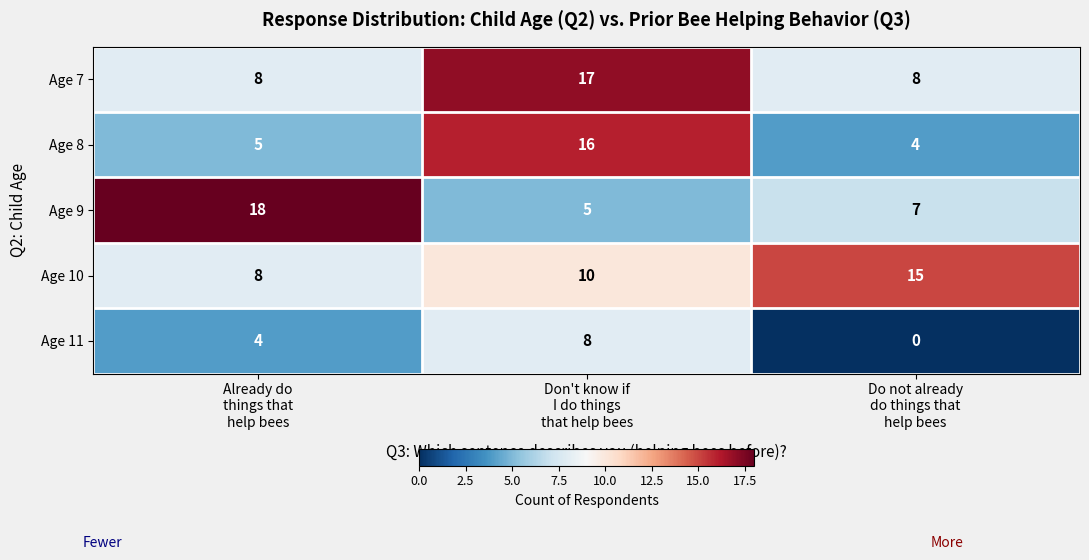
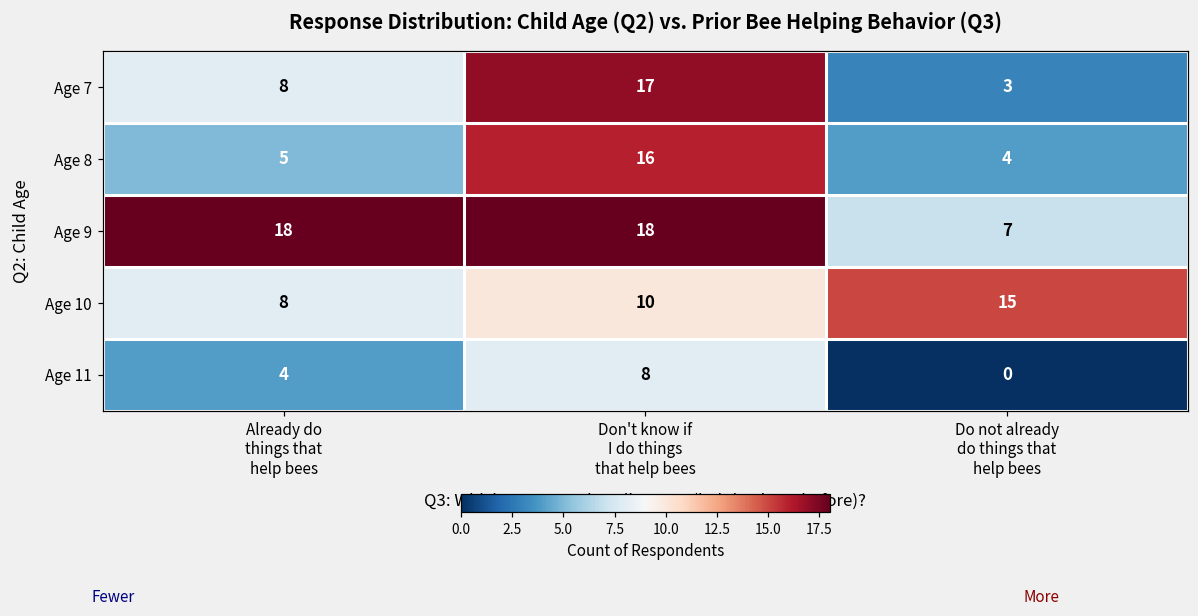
  {
    "Age 7": {
      "Already do things that help bees": 8,
      "Don't know if I do things that help bees": 17,
-     "Do not already do things that help bees": 8
+     "Do not already do things that help bees": 3
    },
    "Age 8": {
      "Already do things that help bees": 5,
      "Don't know if I do things that help bees": 16,
      "Do not already do things that help bees": 4
    },
    "Age 9": {
      "Already do things that help bees": 18,
-     "Don't know if I do things that help bees": 5,
+     "Don't know if I do things that help bees": 18,
      "Do not already do things that help bees": 7
    },
    "Age 10": {
      "Already do things that help bees": 8,
      "Don't know if I do things that help bees": 10,
      "Do not already do things that help bees": 15
    },
    "Age 11": {
      "Already do things that help bees": 4,
      "Don't know if I do things that help bees": 8,
      "Do not already do things that help bees": 0
    }
  }
